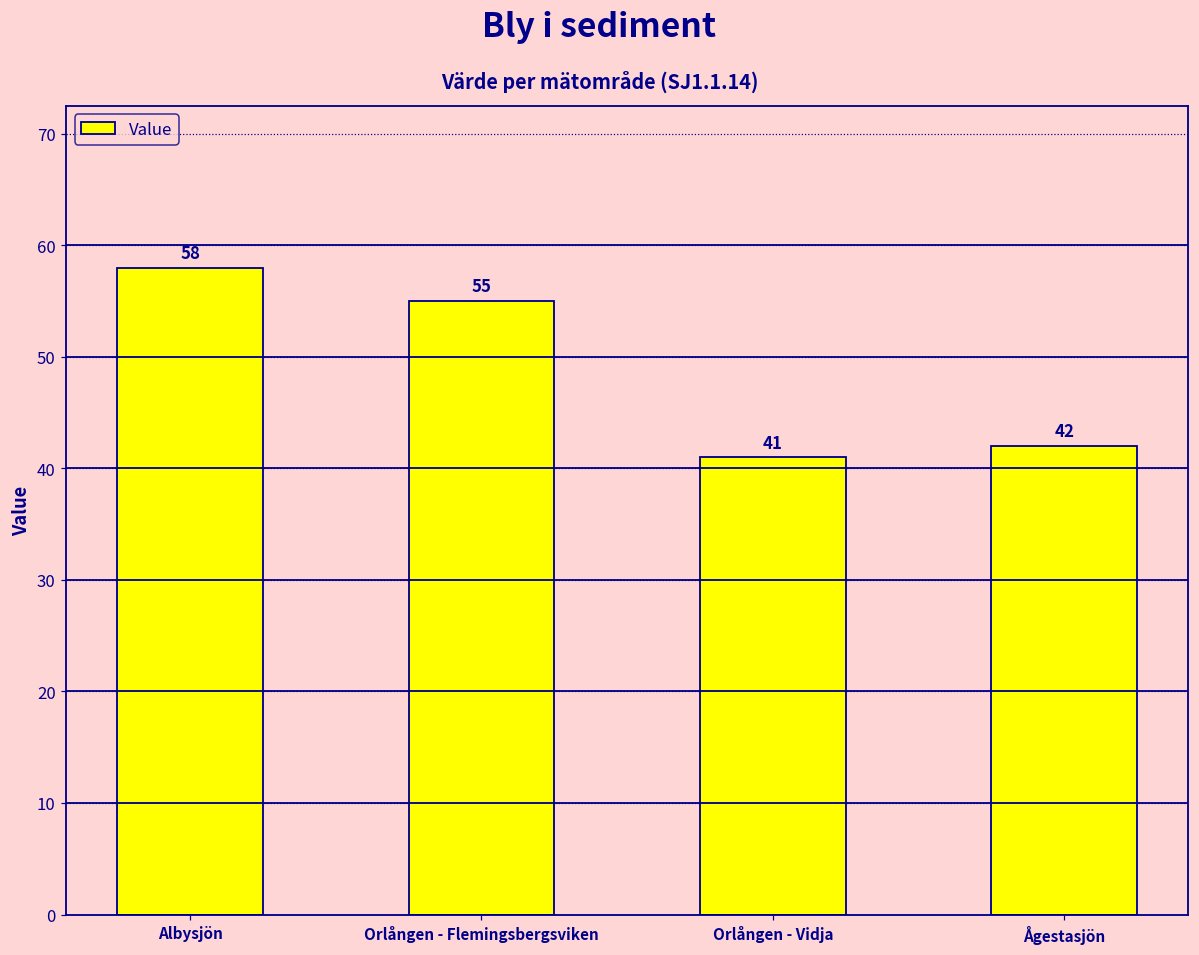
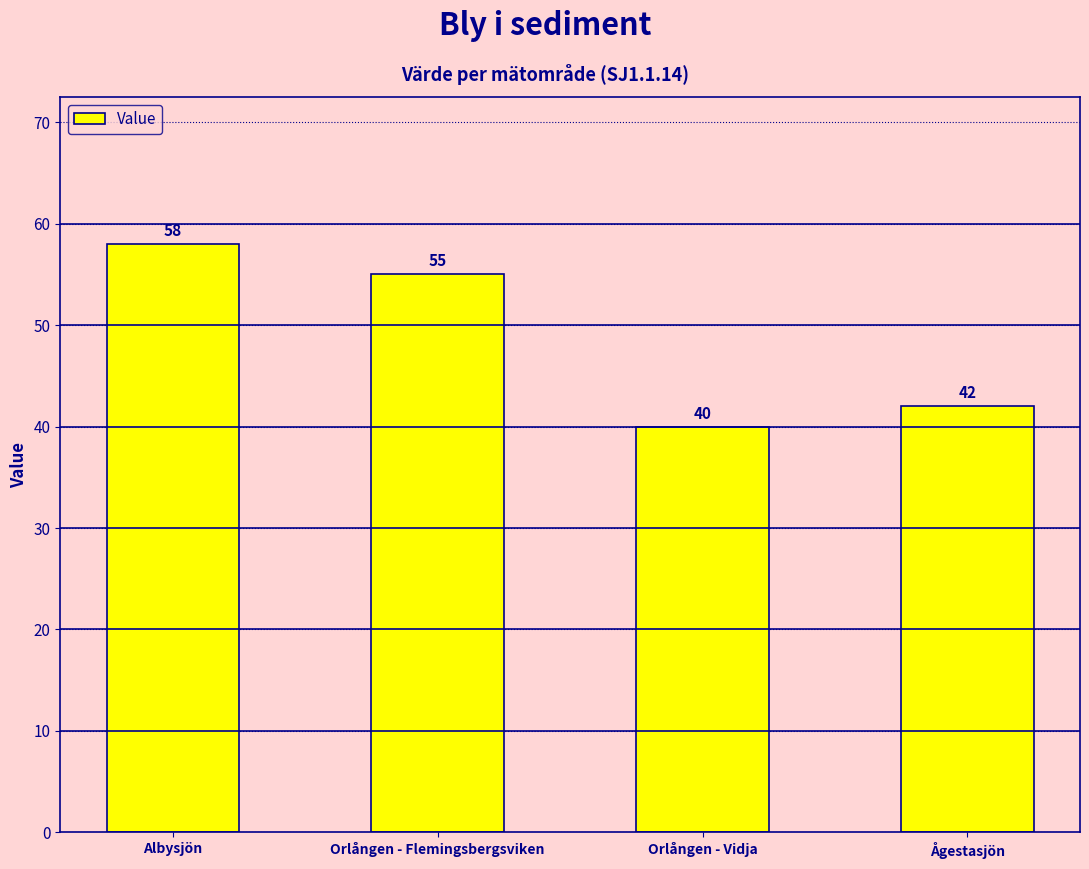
  {
    "Albysjön": 58,
    "Orlången - Flemingsbergsviken": 55,
-   "Orlången - Vidja": 41,
+   "Orlången - Vidja": 40,
    "Ågestasjön": 42
  }
